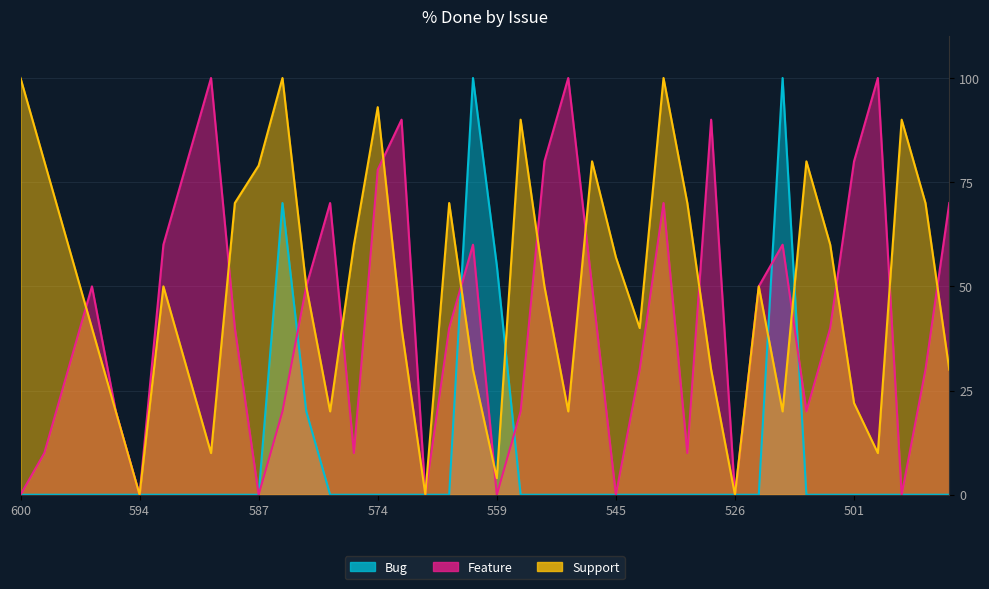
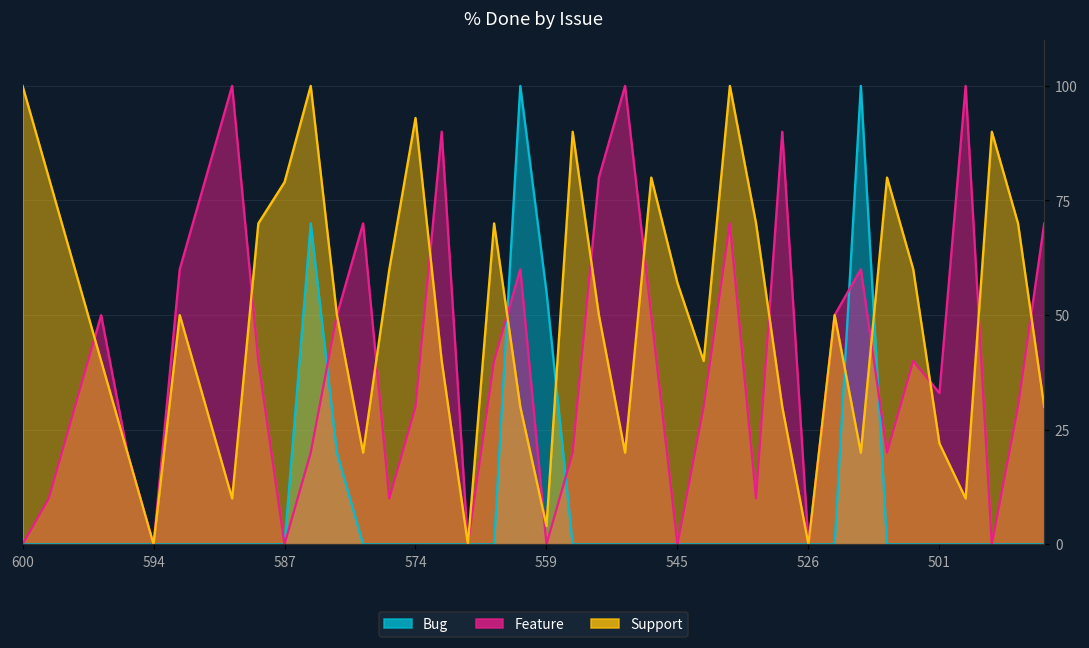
  {
    "Bug": {
      "574": 0,
      "559": 55,
      "501": 0
    },
    "Feature": {
-     "574": 78,
+     "574": 30,
      "559": 0,
-     "501": 80
+     "501": 33
    },
    "Support": {
      "600": 100,
      "587": 79,
      "574": 93,
      "559": 4,
      "545": 57,
      "501": 22
    }
  }
